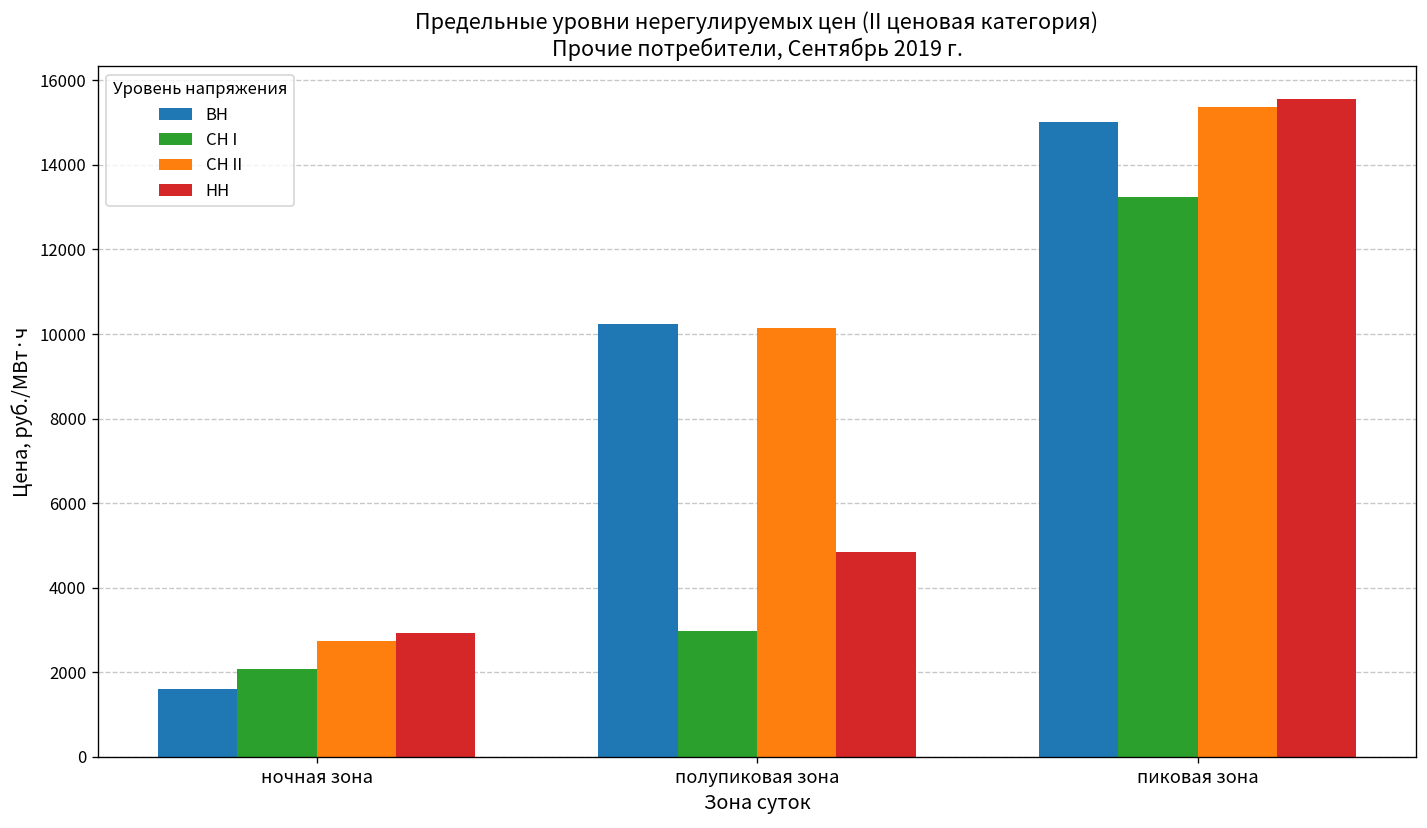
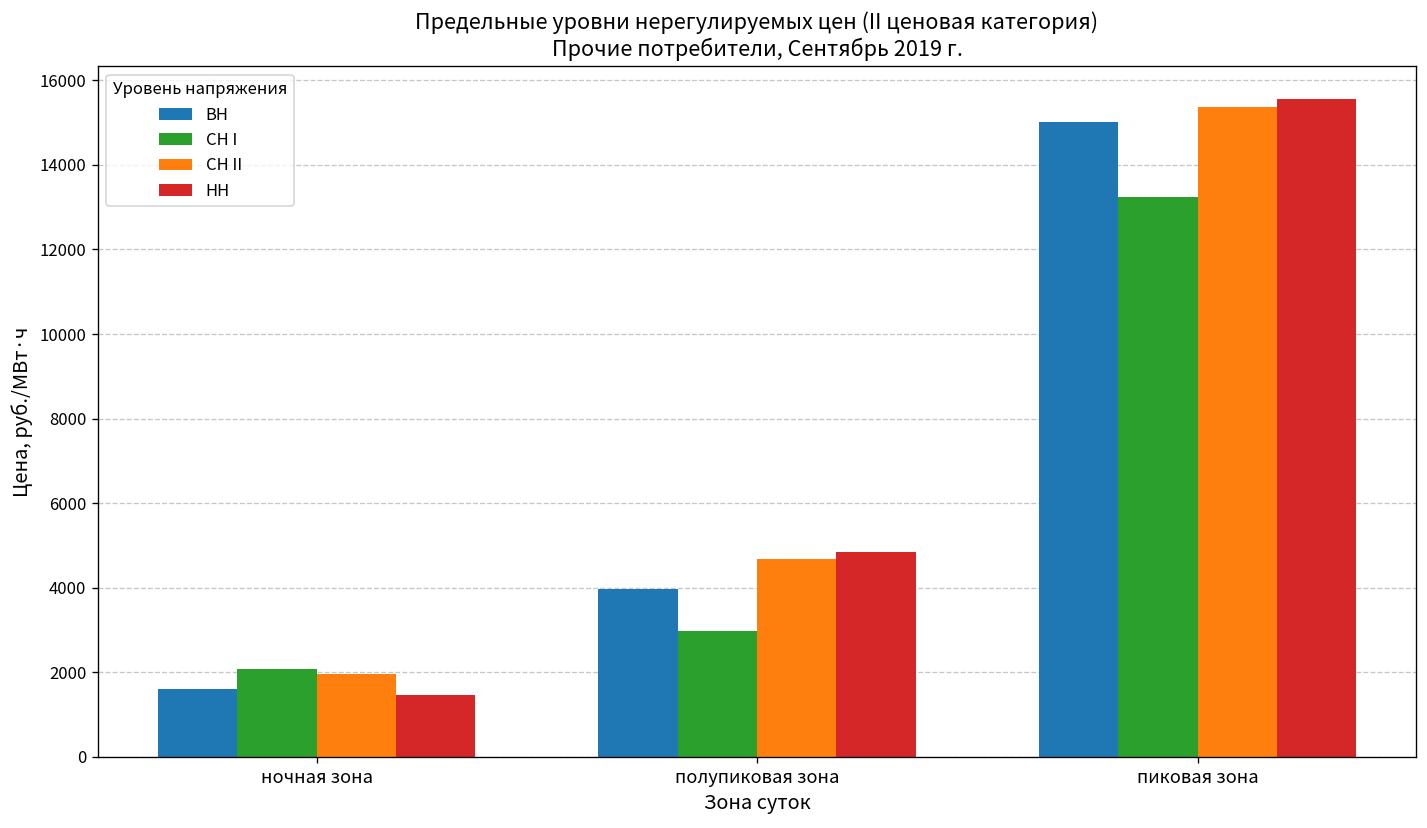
  {
    "ВН": {
      "ночная зона": 1600,
-     "полупиковая зона": 10200,
+     "полупиковая зона": 4000,
      "пиковая зона": 15000
    },
    "СН I": {
      "ночная зона": 2100,
      "полупиковая зона": 3000,
      "пиковая зона": 13200
    },
    "СН II": {
-     "ночная зона": 2700,
-     "полупиковая зона": 10100,
+     "ночная зона": 2000,
+     "полупиковая зона": 4700,
      "пиковая зона": 15400
    },
    "НН": {
-     "ночная зона": 2900,
+     "ночная зона": 1500,
      "полупиковая зона": 4800,
      "пиковая зона": 15600
    }
  }
